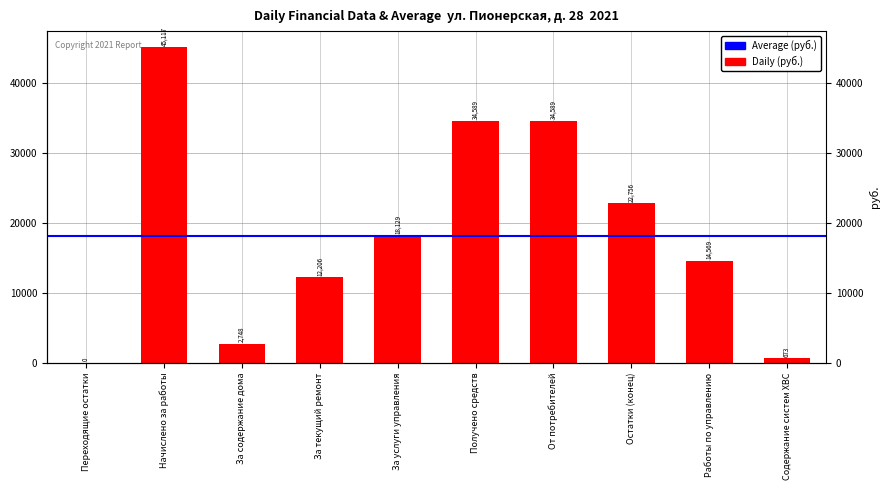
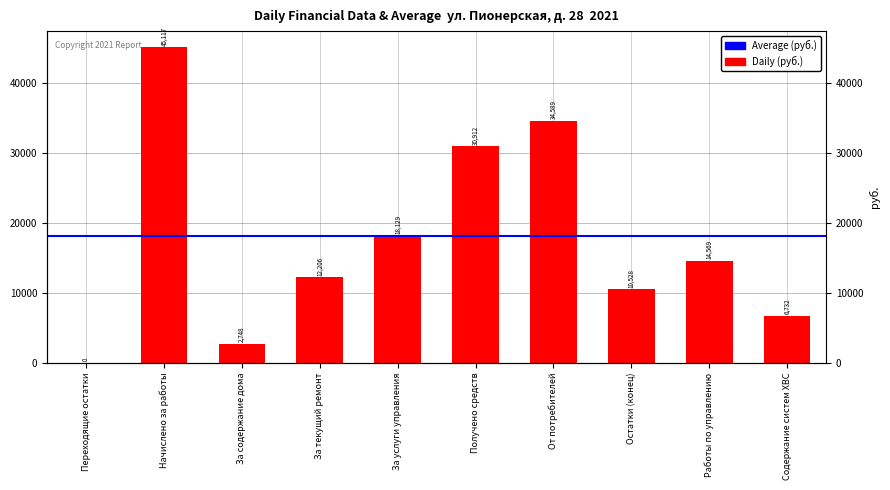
  {
    "Переходящие остатки": "0",
    "Начислено за работы": "45,117",
    "За содержание дома": "2,748",
    "За текущий ремонт": "12,206",
    "За услуги управления": "18,129",
-   "Получено средств": "34,589",
+   "Получено средств": "30,912",
    "От потребителей": "34,589",
-   "Остатки (конец)": "22,756",
+   "Остатки (конец)": "10,528",
    "Работы по управлению": "14,569",
-   "Содержание систем ХВС": "673"
+   "Содержание систем ХВС": "6,732"
  }
